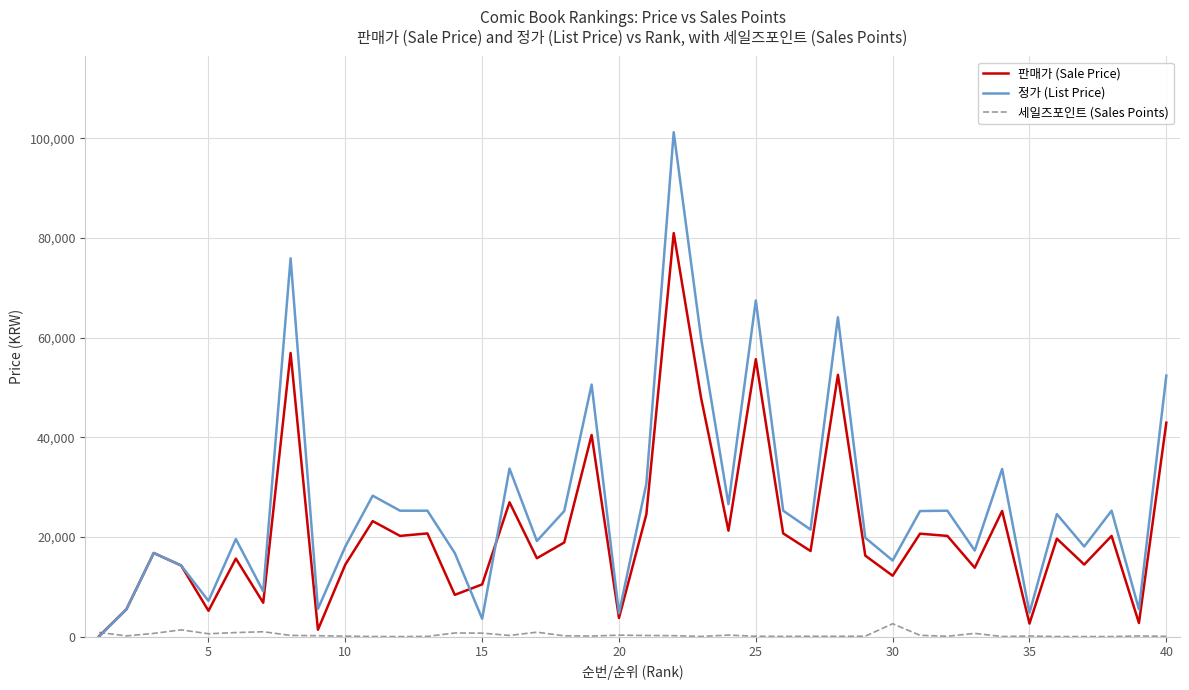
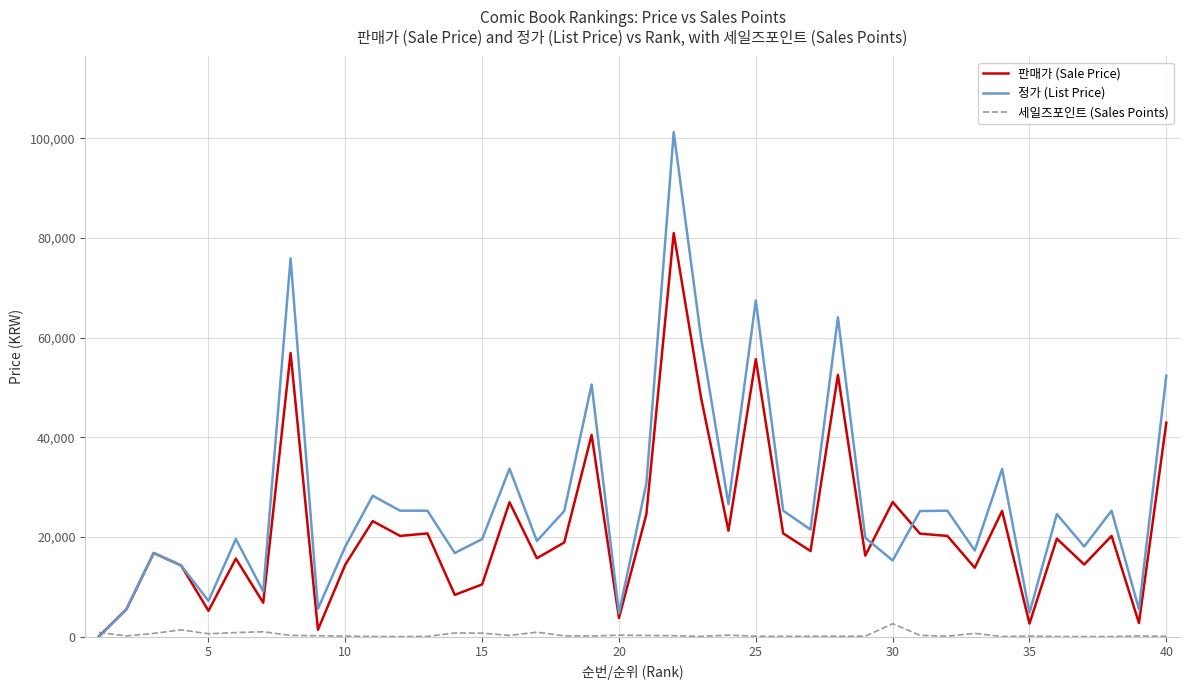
  {
    "판매가 (Sale Price)": {
      "5": "5,000",
      "10": "14,000",
      "15": "11,000",
      "20": "4,000",
      "25": "56,000",
-     "30": "12,000",
+     "30": "27,000",
      "35": "3,000",
      "40": "43,000"
    },
    "정가 (List Price)": {
      "5": "7,000",
      "10": "18,000",
-     "15": "4,000",
+     "15": "20,000",
      "20": "5,000",
      "25": "67,000",
      "30": "15,000",
      "35": "5,000",
      "40": "52,000"
    },
    "세일즈포인트 (Sales Points)": {
      "5": "1,000",
      "10": "0",
      "15": "1,000",
      "20": "0",
      "25": "0",
      "30": "3,000",
      "35": "0",
      "40": "0"
    }
  }
